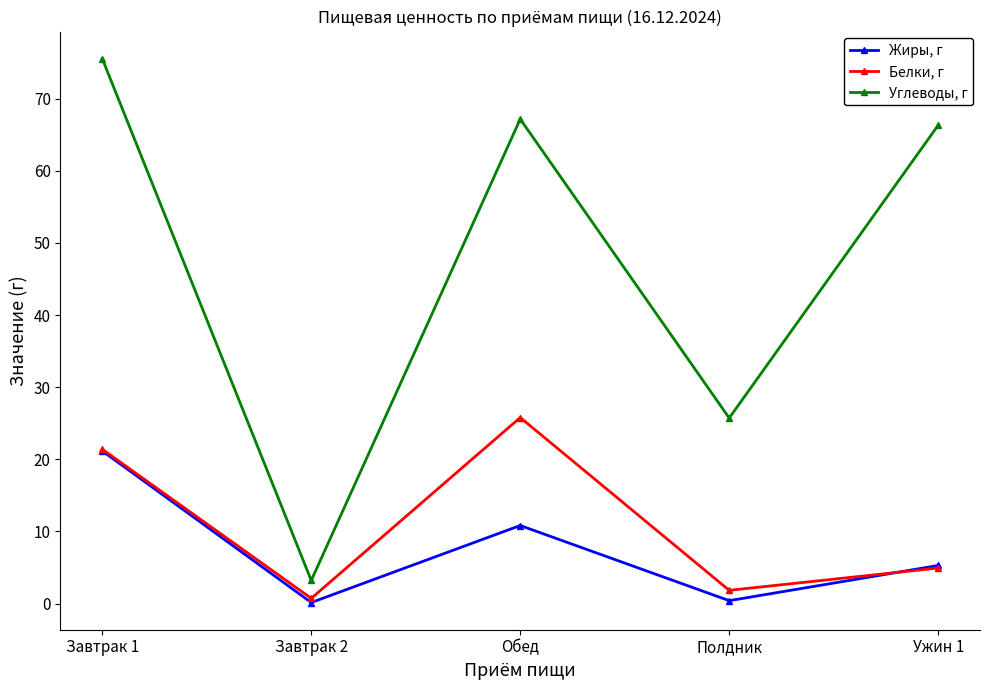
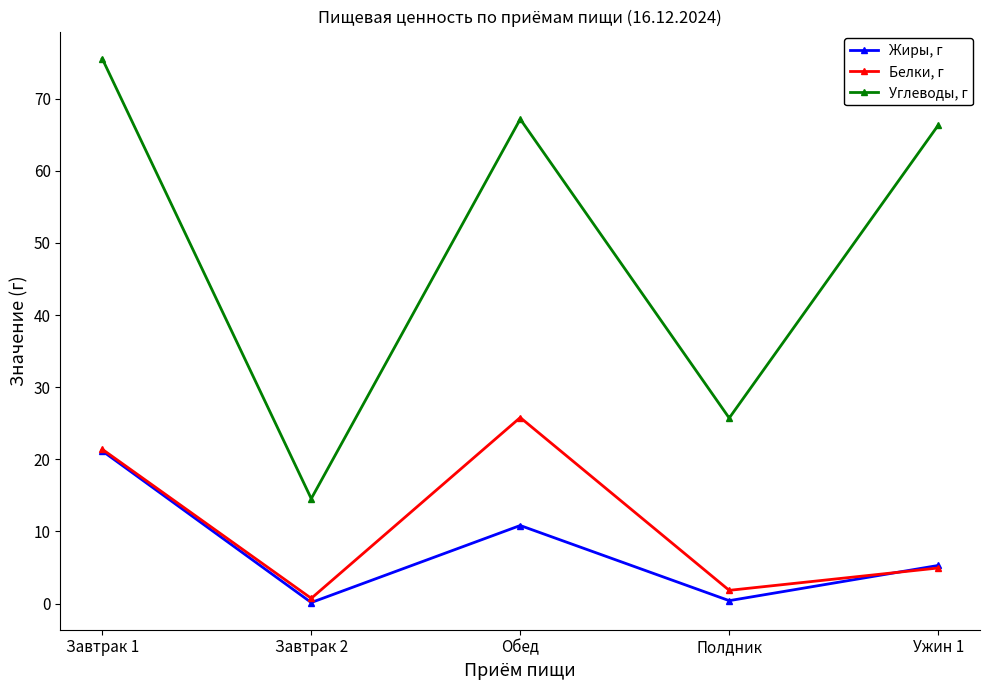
  {
    "Жиры, г": {
      "Завтрак 2": 0,
      "Обед": 11,
      "Полдник": 0
    },
    "Белки, г": {
      "Завтрак 2": 1,
      "Обед": 26,
      "Полдник": 2
    },
    "Углеводы, г": {
      "Завтрак 1": 76,
-     "Завтрак 2": 3,
+     "Завтрак 2": 15,
      "Обед": 67,
      "Полдник": 26,
      "Ужин 1": 66
    }
  }
